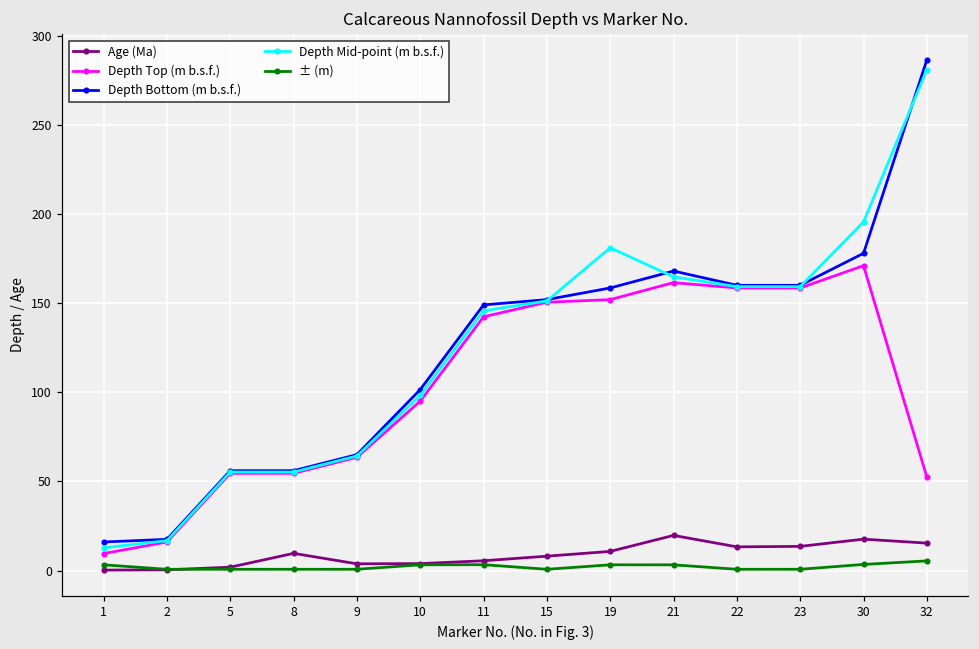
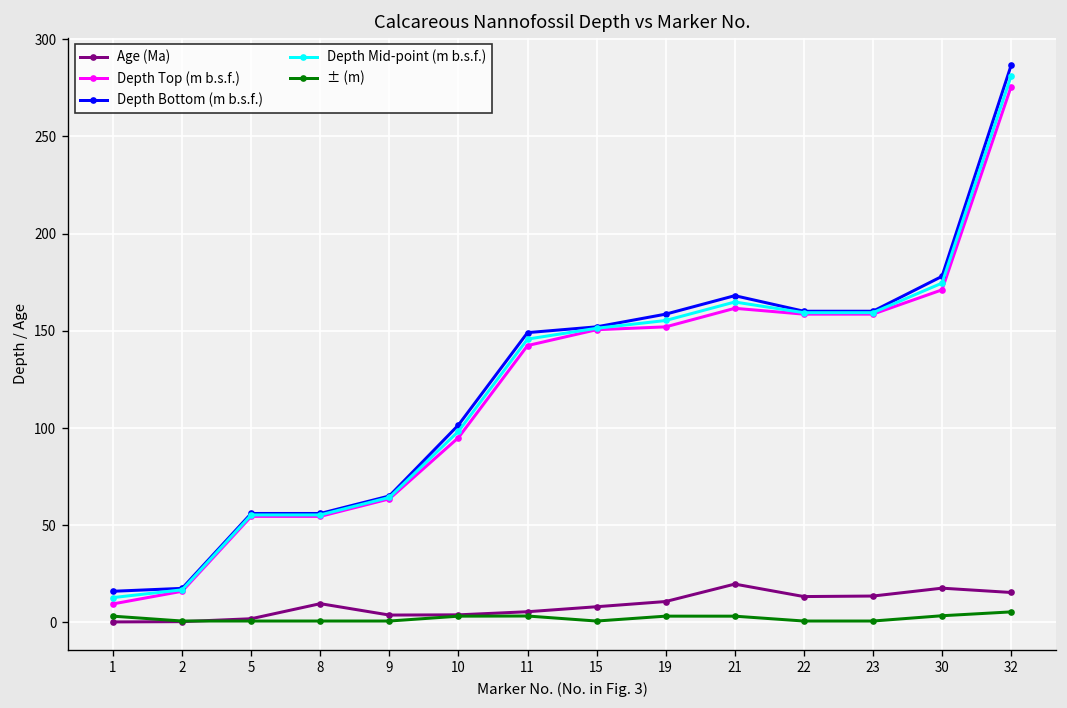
  {
    "Age (Ma)": {
      "1": 0,
      "8": 10,
      "9": 4,
      "11": 6,
      "15": 8,
      "19": 11,
      "21": 20,
      "22": 13,
      "23": 14,
      "30": 18,
      "32": 15
    },
    "Depth Top (m b.s.f.)": {
      "1": 10,
      "10": 95,
      "11": 142,
      "19": 152,
      "21": 162,
      "30": 171,
-     "32": 53
+     "32": 276
    },
    "Depth Bottom (m b.s.f.)": {
      "1": 16,
      "10": 102,
      "11": 149,
      "19": 159,
      "21": 168,
      "30": 178,
      "32": 286
    },
    "Depth Mid-point (m b.s.f.)": {
      "1": 13,
      "10": 98,
      "11": 146,
-     "19": 181,
+     "19": 155,
      "21": 165,
-     "30": 196,
+     "30": 175,
      "32": 281
    },
    "± (m)": {
      "1": 3,
      "8": 1,
      "9": 1,
      "11": 3,
      "15": 1,
      "19": 3,
      "21": 3,
      "22": 1,
      "23": 1,
      "30": 3,
      "32": 5
    }
  }
